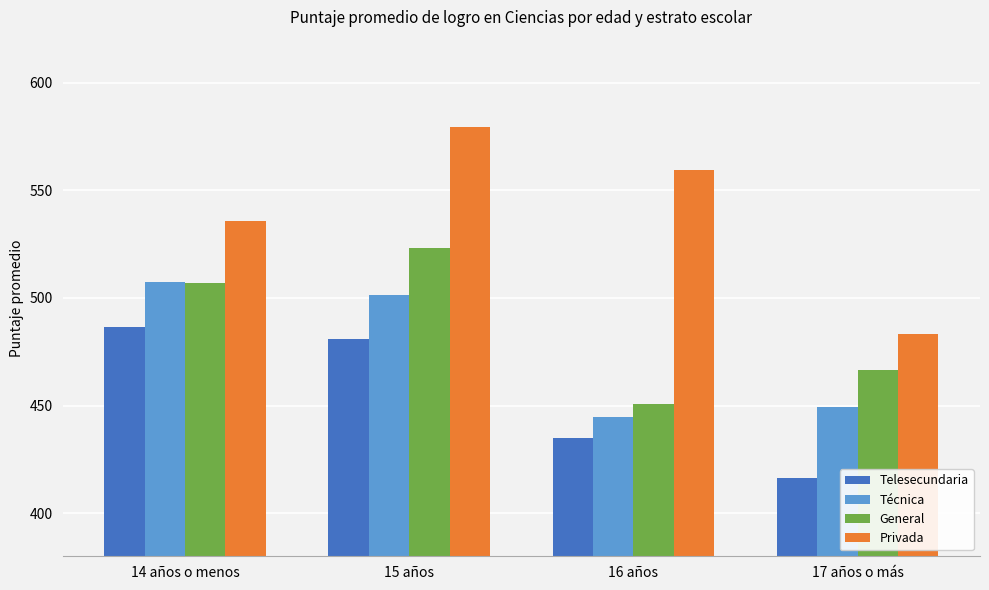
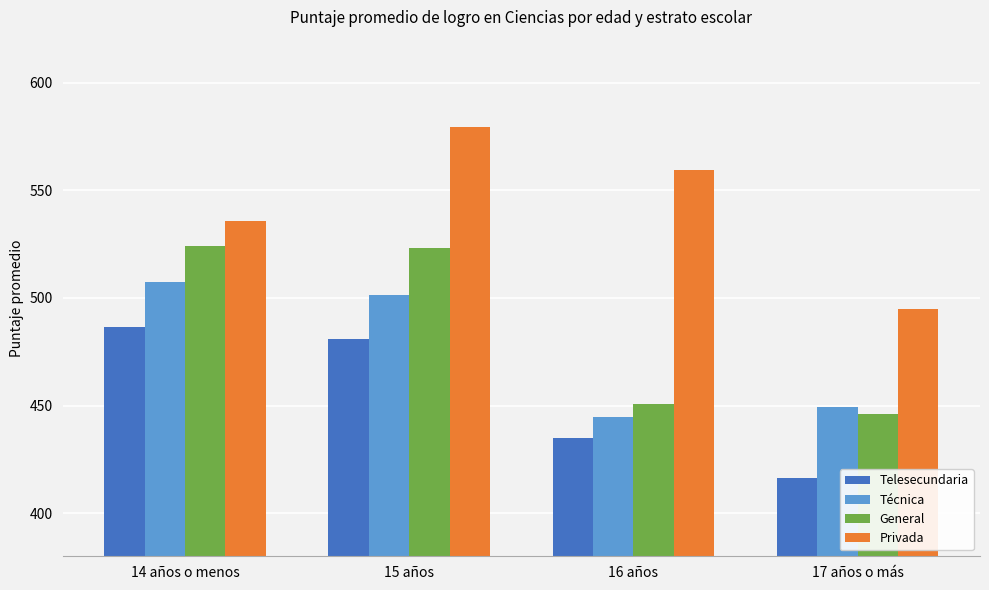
  {
    "General": {
-     "14 años o menos": 507,
+     "14 años o menos": 524,
      "15 años": 523,
      "16 años": 451,
-     "17 años o más": 467
+     "17 años o más": 446
    },
    "Privada": {
      "14 años o menos": 536,
      "15 años": 579,
      "16 años": 559,
-     "17 años o más": 483
+     "17 años o más": 495
    }
  }
